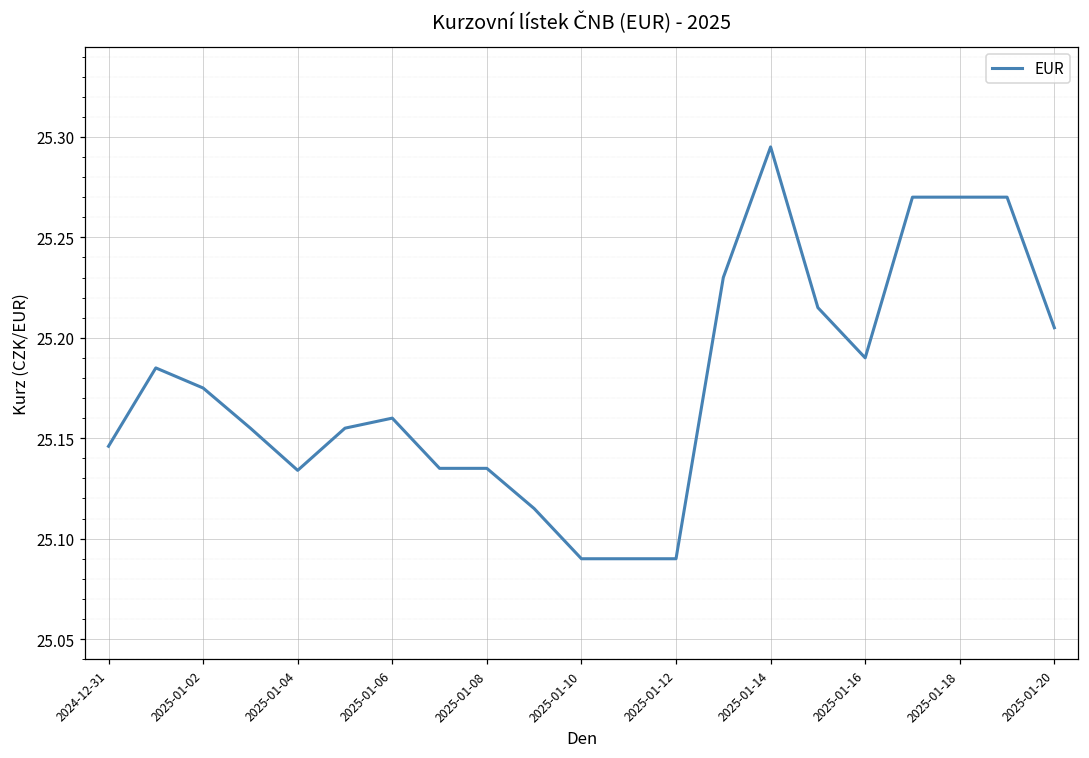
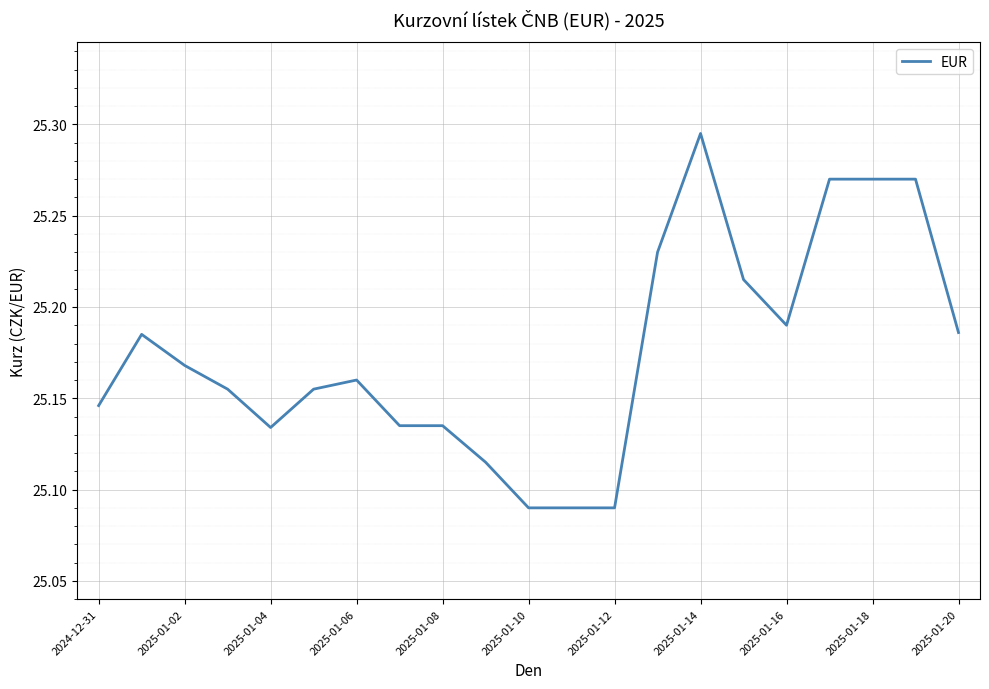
  {
    "2024-12-31": 25.146,
-   "2025-01-02": 25.175,
+   "2025-01-02": 25.168,
    "2025-01-04": 25.134,
    "2025-01-06": 25.160,
    "2025-01-08": 25.135,
    "2025-01-10": 25.090,
    "2025-01-12": 25.090,
    "2025-01-14": 25.295,
    "2025-01-16": 25.190,
    "2025-01-18": 25.270,
-   "2025-01-20": 25.205
+   "2025-01-20": 25.186
  }
